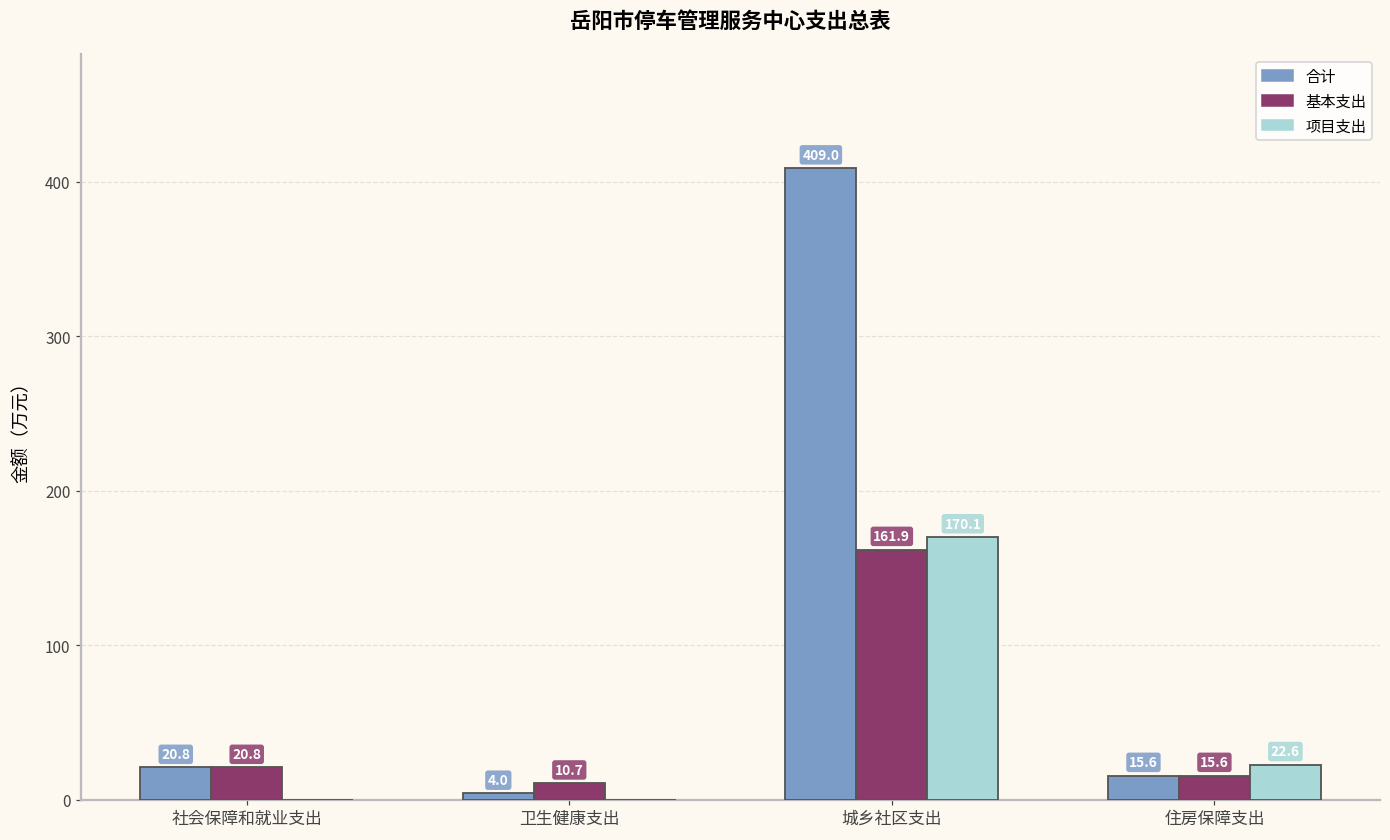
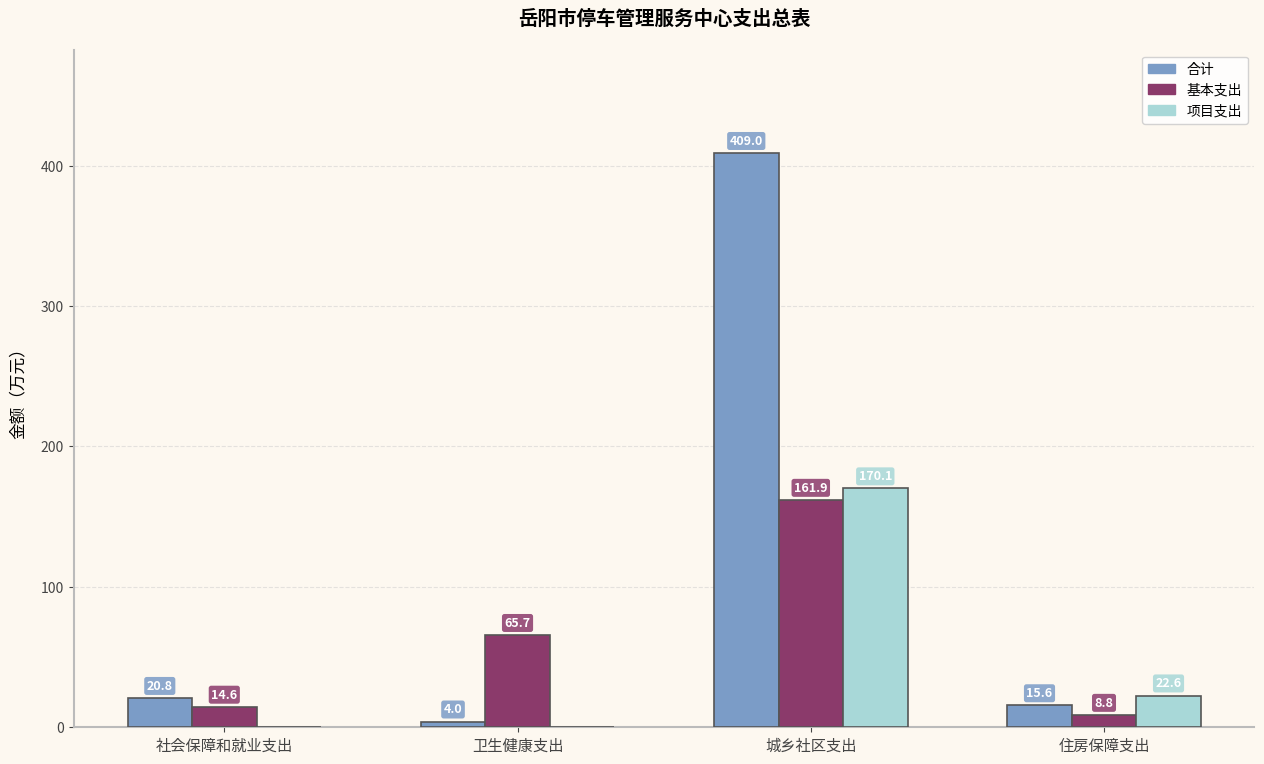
  {
    "基本支出": {
-     "社会保障和就业支出": 20.8,
-     "卫生健康支出": 10.7,
-     "住房保障支出": 15.6
+     "社会保障和就业支出": 14.6,
+     "卫生健康支出": 65.7,
+     "住房保障支出": 8.8
    },
    "项目支出": {
      "社会保障和就业支出": 0,
      "卫生健康支出": 0
    }
  }
